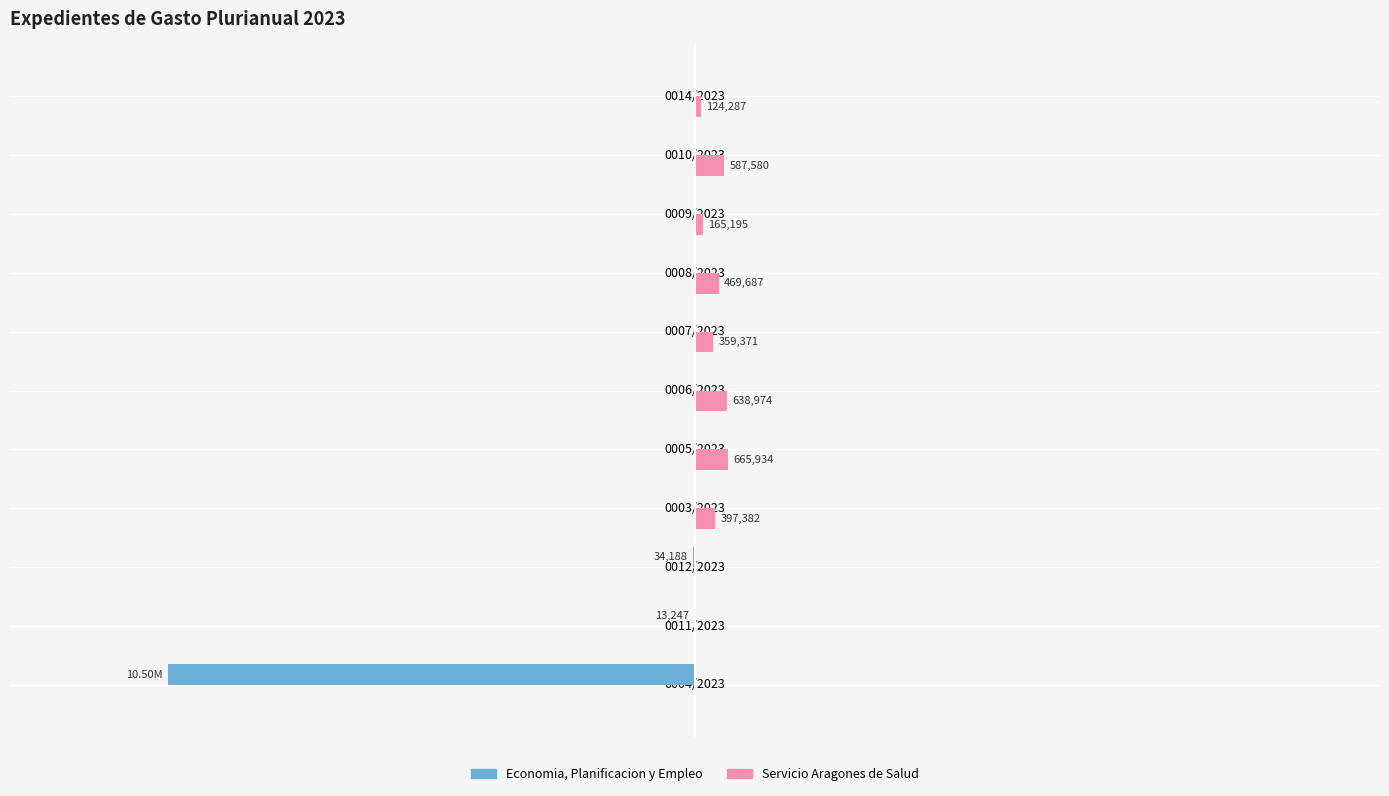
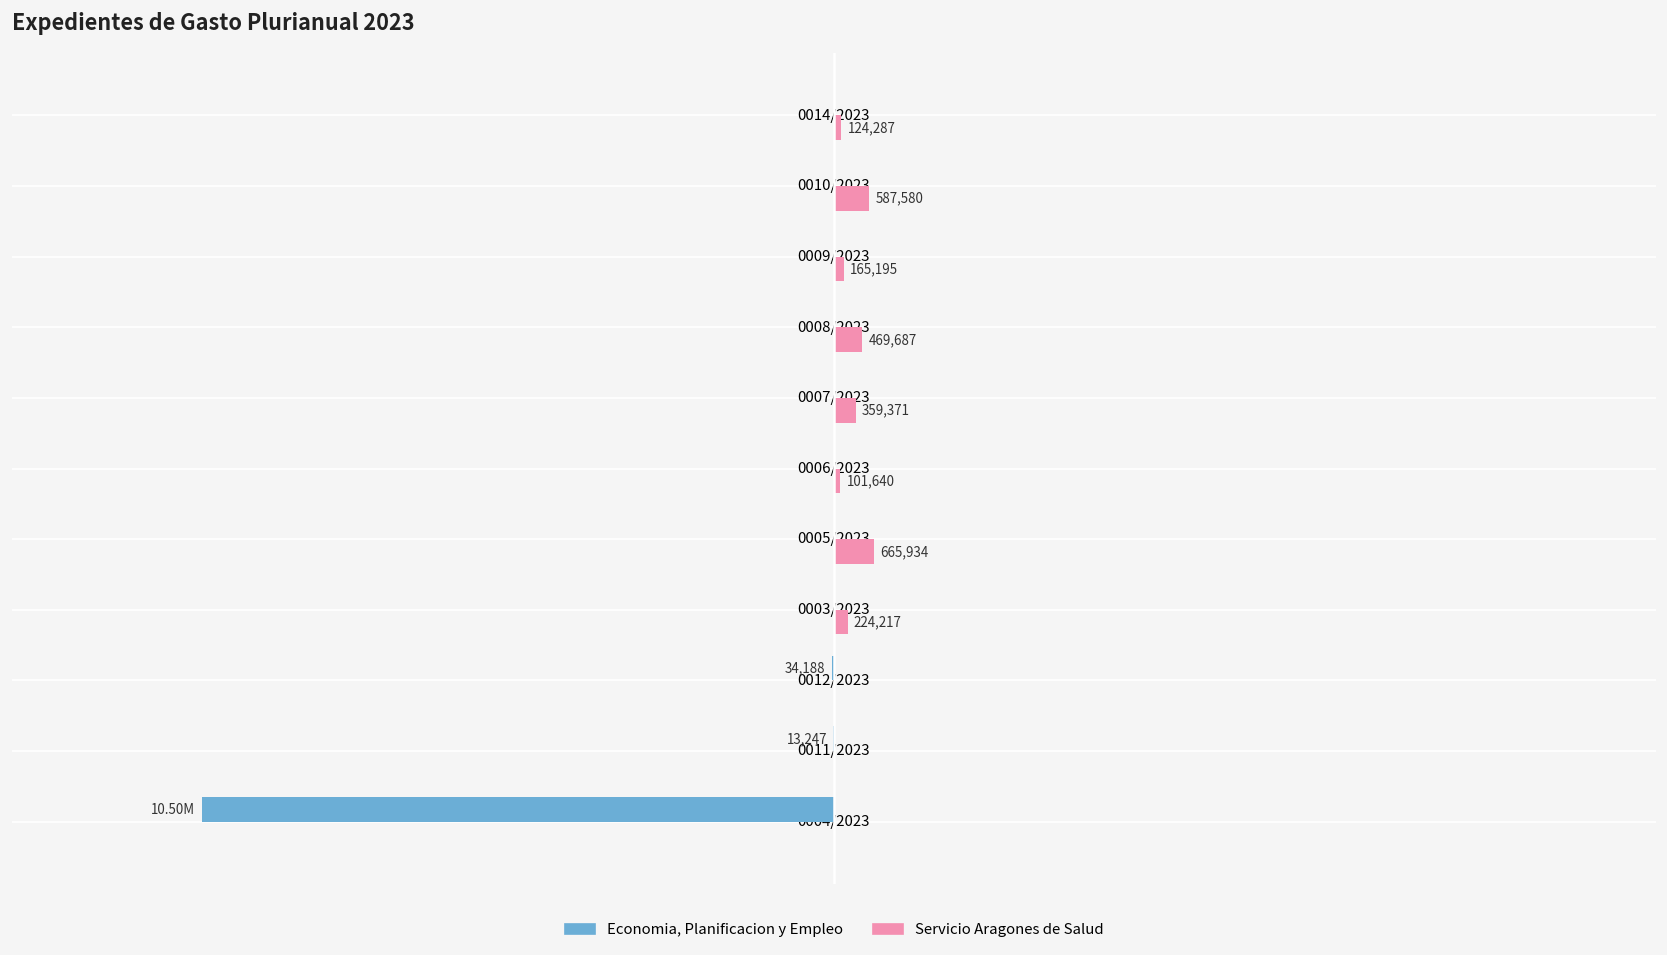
  {
    "Servicio Aragones de Salud": {
      "0014/2023": "124,287",
      "0010/2023": "587,580",
      "0009/2023": "165,195",
      "0008/2023": "469,687",
      "0007/2023": "359,371",
-     "0006/2023": "638,974",
+     "0006/2023": "101,640",
      "0005/2023": "665,934",
-     "0003/2023": "397,382"
+     "0003/2023": "224,217"
    }
  }
